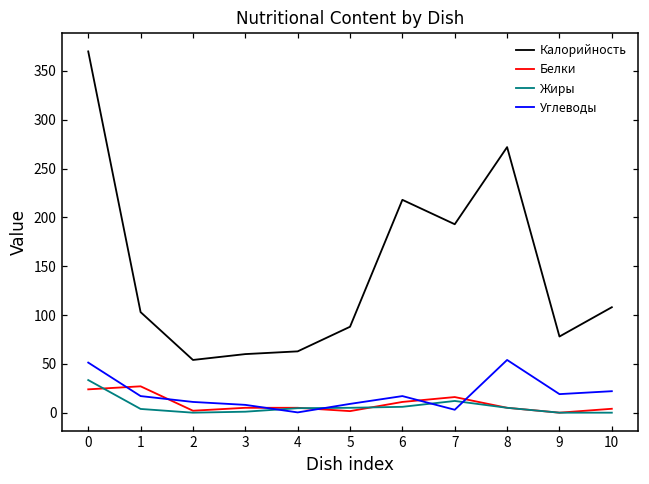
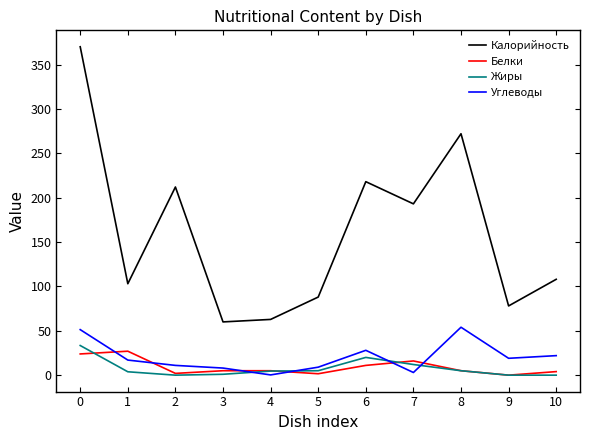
  {
    "Калорийность": {
      "0": 370,
      "1": 100,
-     "2": 50,
+     "2": 210,
      "3": 60,
      "4": 60,
      "5": 90,
      "6": 220,
      "7": 190,
      "8": 270,
      "9": 80,
      "10": 110
    },
    "Белки": {
      "0": 20,
      "1": 30,
      "3": 10,
      "5": 0,
      "6": 10,
      "7": 20,
      "10": 0
    },
    "Жиры": {
      "0": 30,
      "1": 0,
      "3": 0,
      "5": 10,
-     "6": 10,
+     "6": 20,
      "7": 10,
      "10": 0
    },
    "Углеводы": {
      "0": 50,
      "1": 20,
      "2": 10,
      "3": 10,
      "4": 0,
      "5": 10,
-     "6": 20,
+     "6": 30,
      "7": 0,
      "8": 50,
      "9": 20,
      "10": 20
    }
  }
